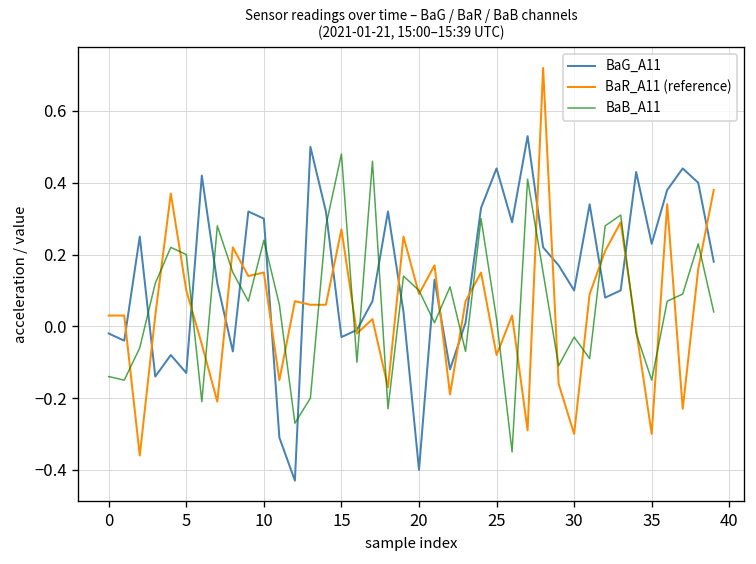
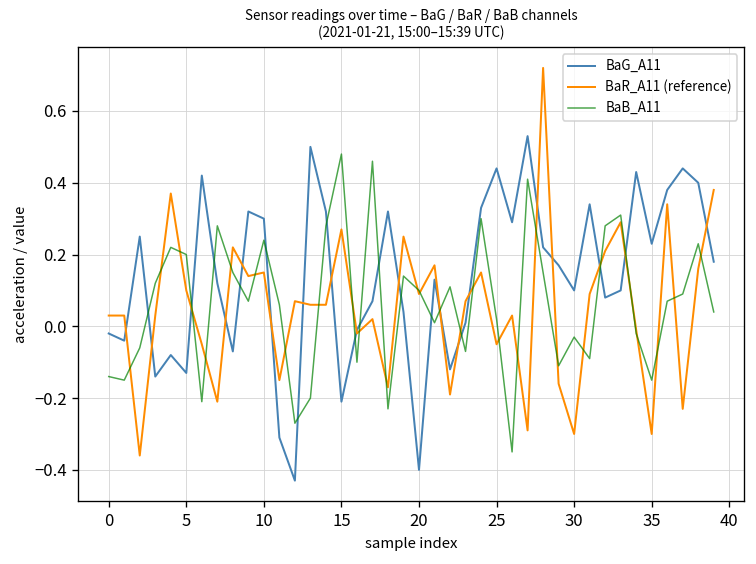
  {
    "BaG_A11": {
      "0": -0.02,
      "5": -0.13,
      "10": 0.30,
-     "15": -0.03,
+     "15": -0.21,
      "20": -0.40,
      "25": 0.44,
      "30": 0.10,
      "35": 0.23
    },
    "BaR_A11 (reference)": {
      "0": 0.03,
      "5": 0.10,
      "10": 0.15,
      "15": 0.27,
      "20": 0.09,
-     "25": -0.08,
+     "25": -0.05,
      "30": -0.30,
      "35": -0.30
    },
    "BaB_A11": {
      "0": -0.14,
      "5": 0.20,
      "10": 0.24,
      "15": 0.48,
      "20": 0.10,
      "25": 0.02,
      "30": -0.03,
      "35": -0.15
    }
  }
